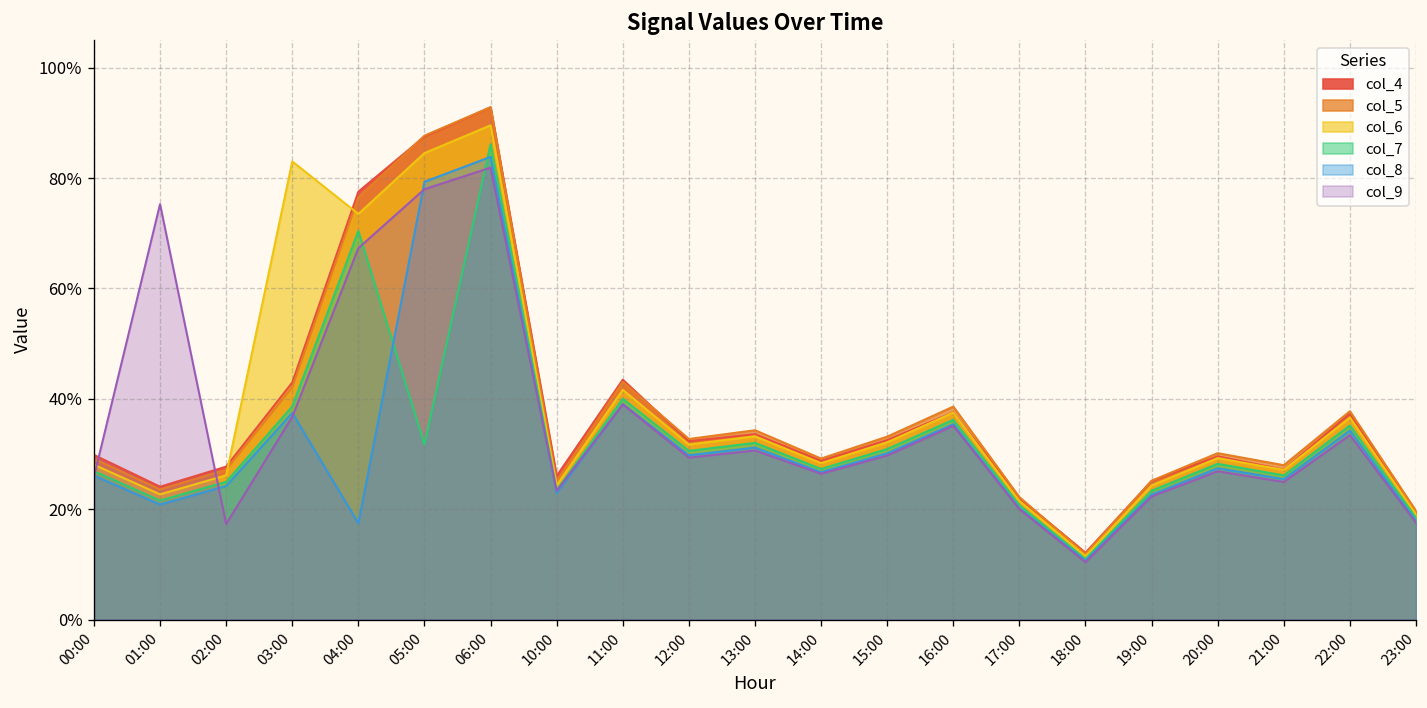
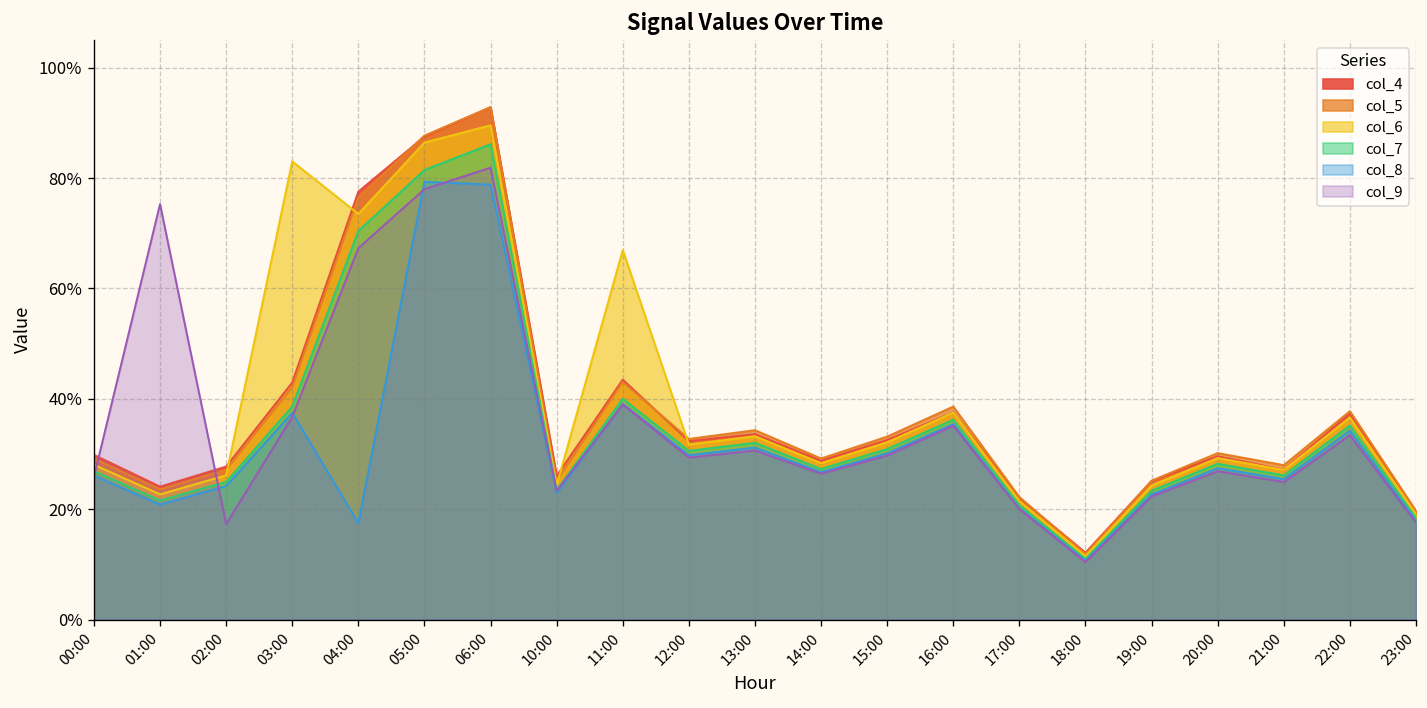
  {
    "col_6": {
      "00:00": "28%",
      "01:00": "23%",
      "02:00": "26%",
      "03:00": "83%",
      "04:00": "73%",
-     "05:00": "85%",
+     "05:00": "86%",
      "06:00": "90%",
      "10:00": "24%",
-     "11:00": "42%",
+     "11:00": "67%",
      "12:00": "32%",
      "19:00": "24%",
      "22:00": "37%"
    },
    "col_7": {
      "00:00": "27%",
      "01:00": "22%",
      "02:00": "25%",
      "03:00": "39%",
      "04:00": "70%",
-     "05:00": "32%",
+     "05:00": "81%",
      "06:00": "86%",
      "11:00": "40%",
      "12:00": "31%",
      "13:00": "32%",
      "14:00": "27%",
      "15:00": "31%",
      "16:00": "36%",
      "19:00": "23%",
      "20:00": "28%",
      "21:00": "26%",
      "22:00": "35%"
    },
    "col_8": {
      "01:00": "21%",
      "02:00": "24%",
      "03:00": "37%",
      "04:00": "17%",
      "05:00": "79%",
-     "06:00": "84%",
+     "06:00": "79%",
      "22:00": "34%"
    },
    "col_9": {
      "01:00": "75%",
      "02:00": "17%",
      "03:00": "37%",
      "04:00": "67%",
      "05:00": "78%",
      "06:00": "82%",
      "22:00": "33%"
    }
  }
